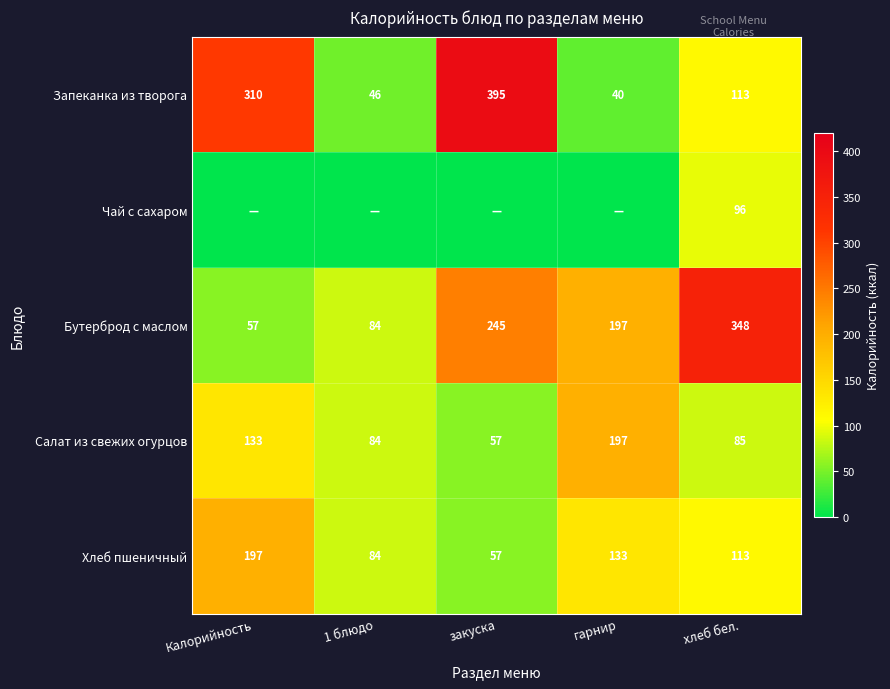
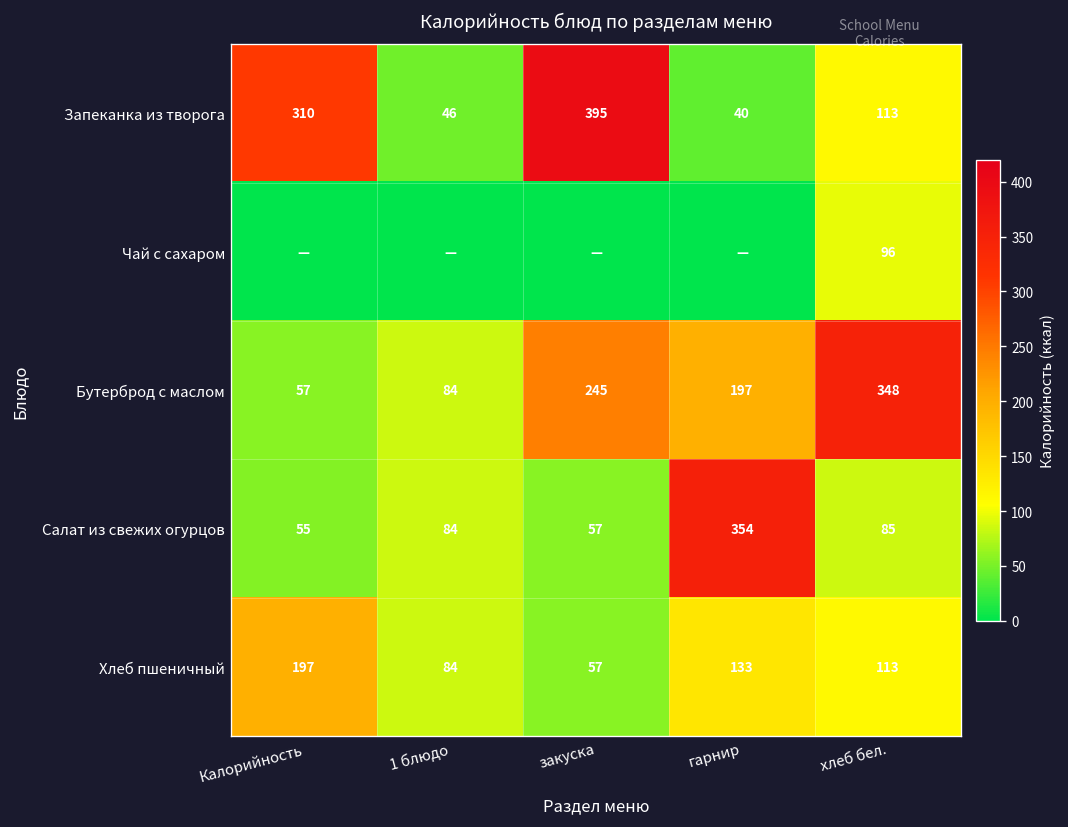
  {
    "Запеканка из творога": {
      "Калорийность": 310,
      "1 блюдо": 46,
      "закуска": 395,
      "гарнир": 40,
      "хлеб бел.": 113
    },
    "Чай с сахаром": {
      "хлеб бел.": 96
    },
    "Бутерброд с маслом": {
      "Калорийность": 57,
      "1 блюдо": 84,
      "закуска": 245,
      "гарнир": 197,
      "хлеб бел.": 348
    },
    "Салат из свежих огурцов": {
-     "Калорийность": 133,
+     "Калорийность": 55,
      "1 блюдо": 84,
      "закуска": 57,
-     "гарнир": 197,
+     "гарнир": 354,
      "хлеб бел.": 85
    },
    "Хлеб пшеничный": {
      "Калорийность": 197,
      "1 блюдо": 84,
      "закуска": 57,
      "гарнир": 133,
      "хлеб бел.": 113
    }
  }
